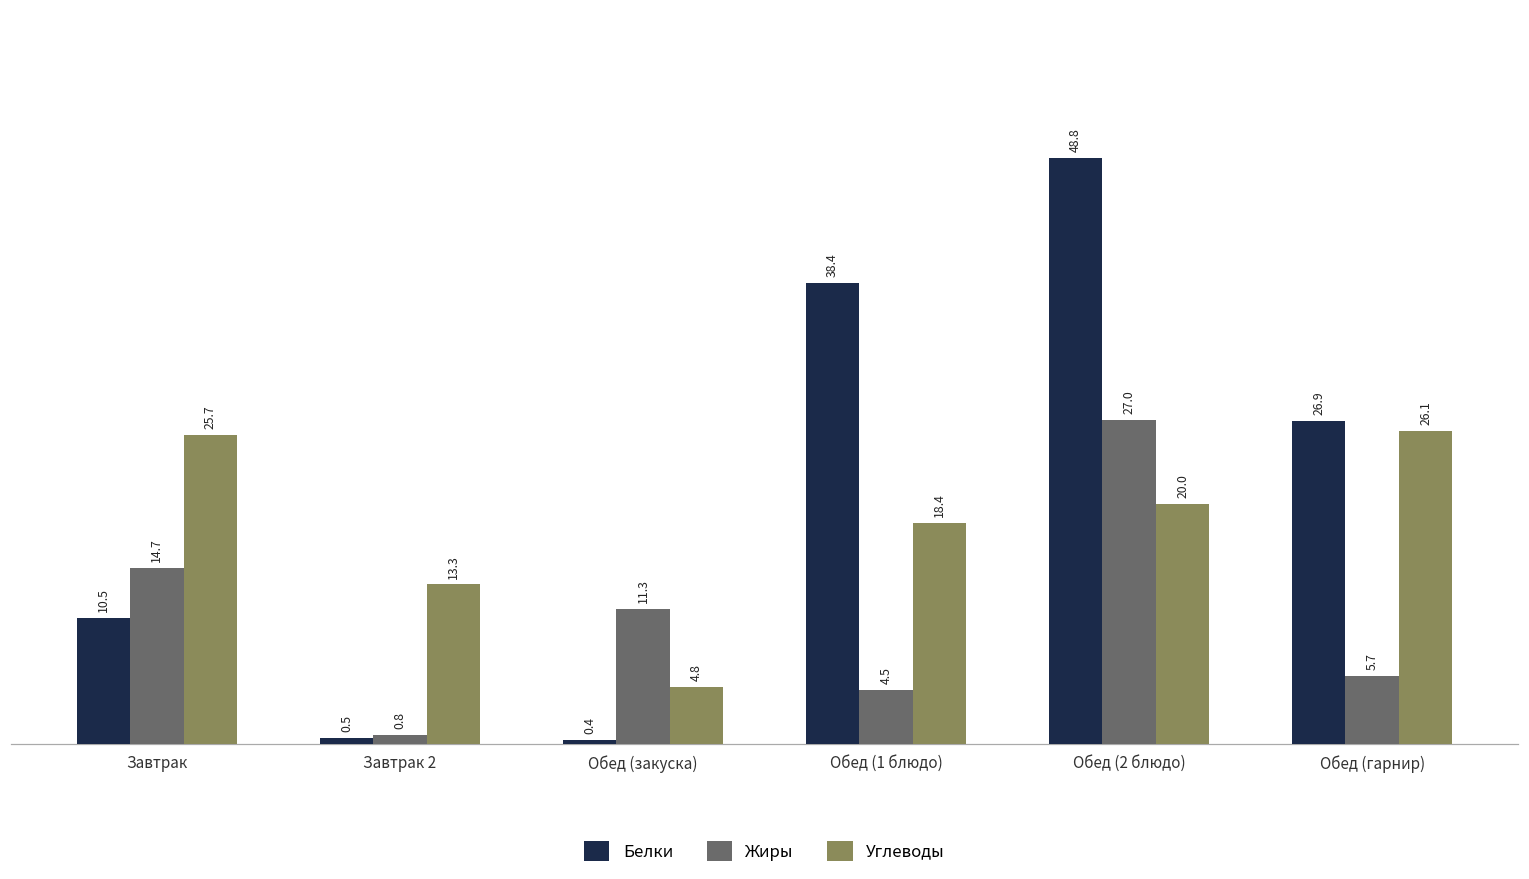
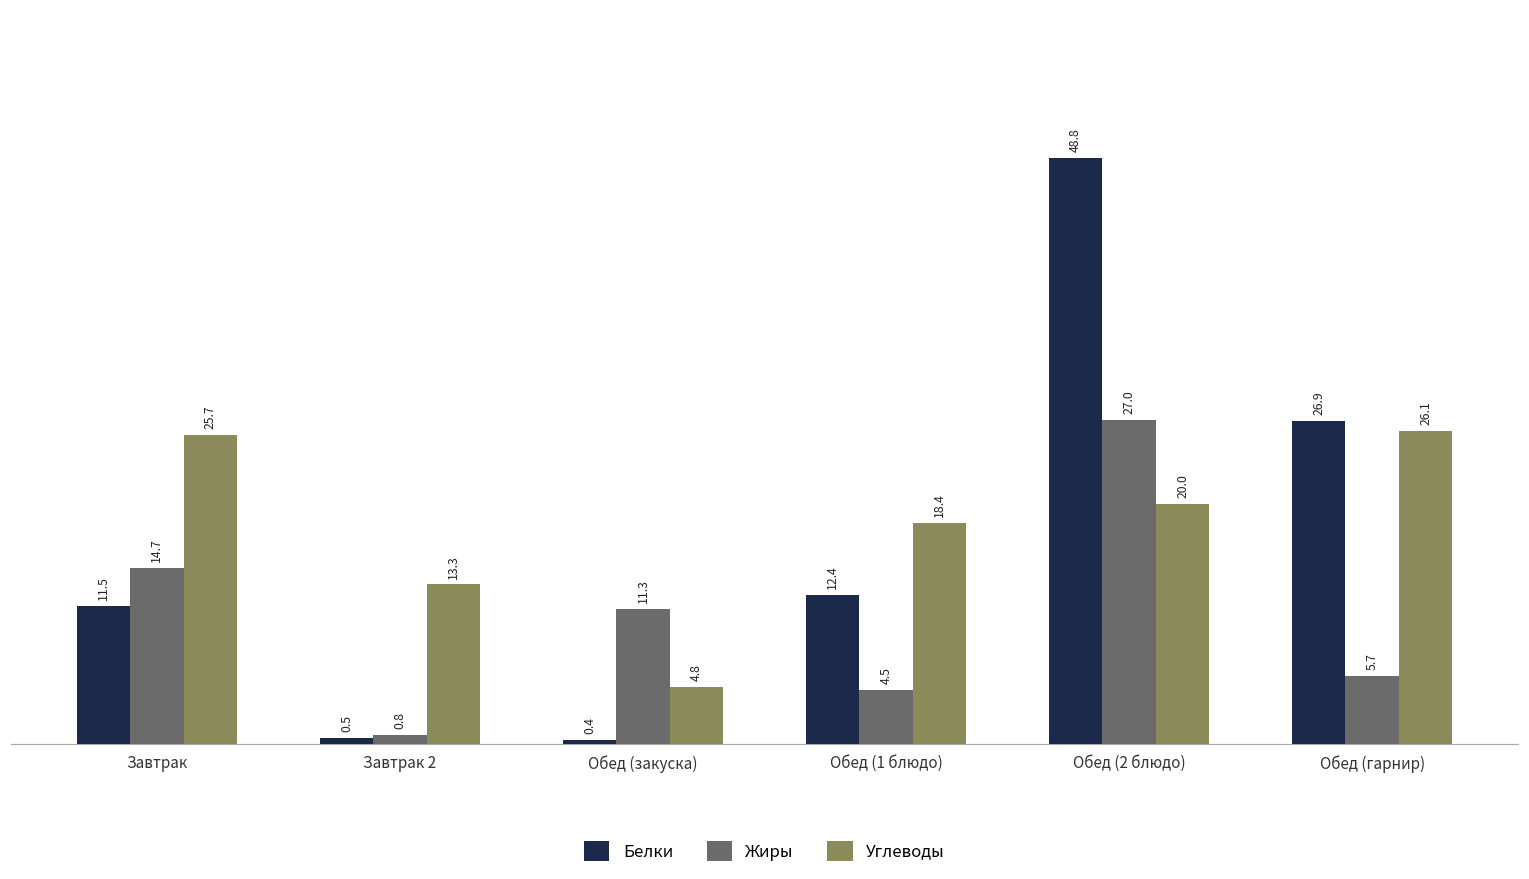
  {
    "Белки": {
-     "Завтрак": 10.5,
+     "Завтрак": 11.5,
      "Завтрак 2": 0.5,
      "Обед (закуска)": 0.4,
-     "Обед (1 блюдо)": 38.4,
+     "Обед (1 блюдо)": 12.4,
      "Обед (2 блюдо)": 48.8,
      "Обед (гарнир)": 26.9
    }
  }
